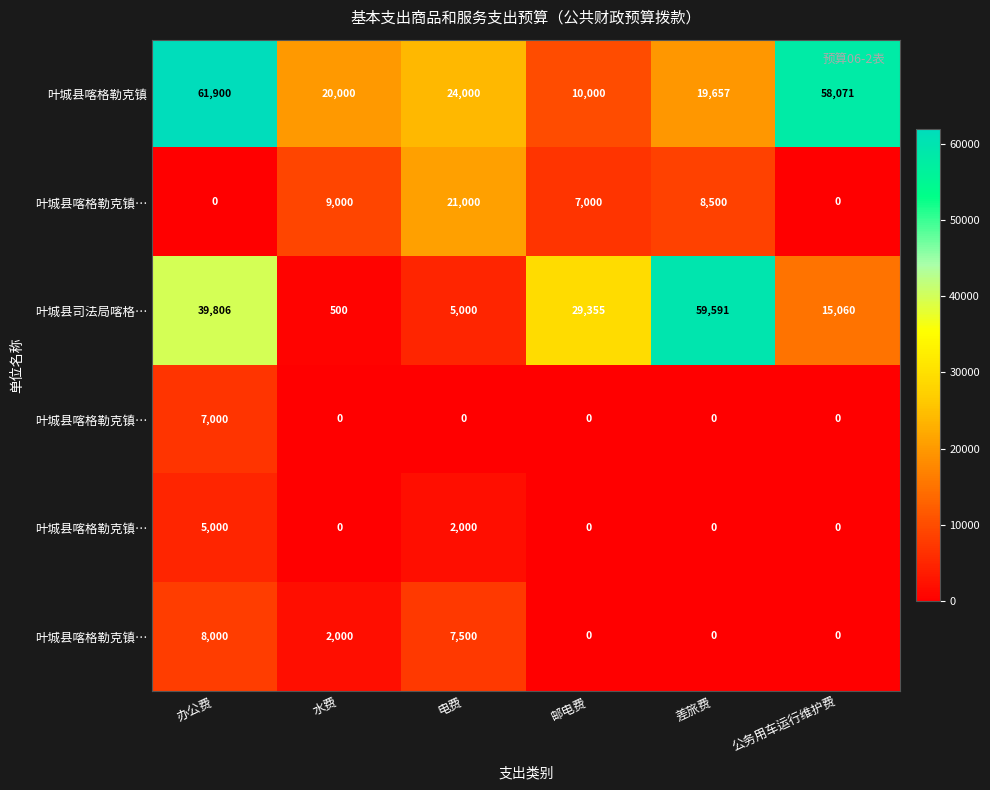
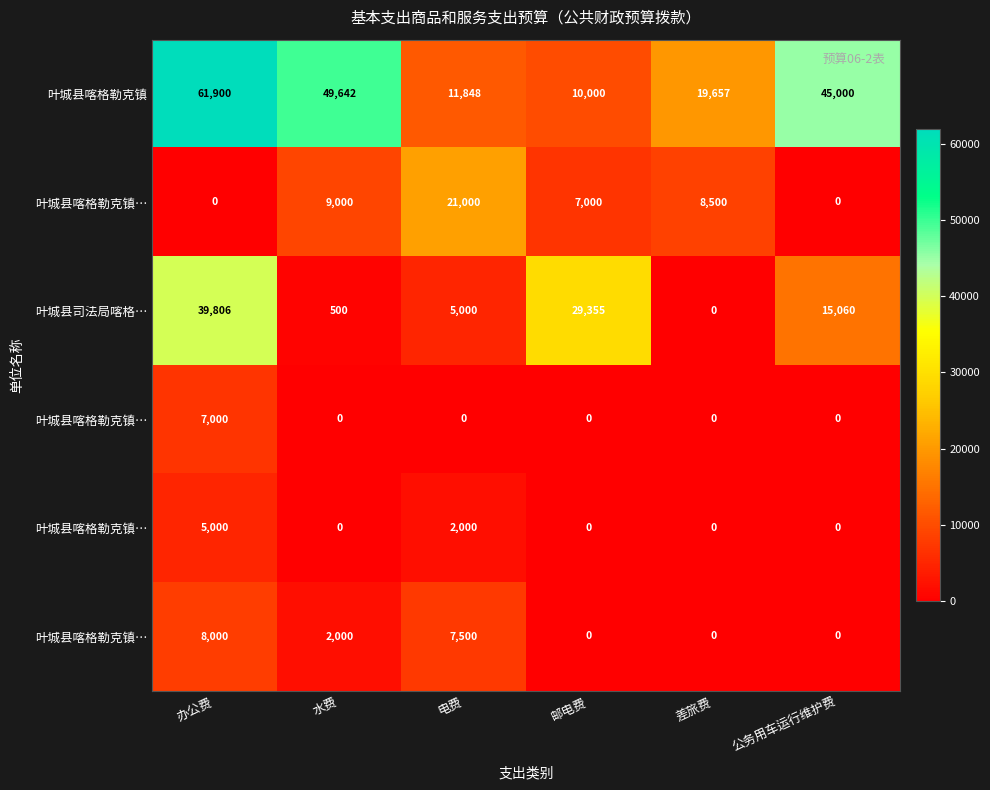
  {
    "叶城县喀格勒克镇": {
      "办公费": "61,900",
-     "水费": "20,000",
-     "电费": "24,000",
+     "水费": "49,642",
+     "电费": "11,848",
      "邮电费": "10,000",
      "差旅费": "19,657",
-     "公务用车运行维护费": "58,071"
+     "公务用车运行维护费": "45,000"
    },
    "叶城县司法局喀格…": {
      "办公费": "39,806",
      "水费": "500",
      "电费": "5,000",
      "邮电费": "29,355",
-     "差旅费": "59,591",
+     "差旅费": "0",
      "公务用车运行维护费": "15,060"
    }
  }
